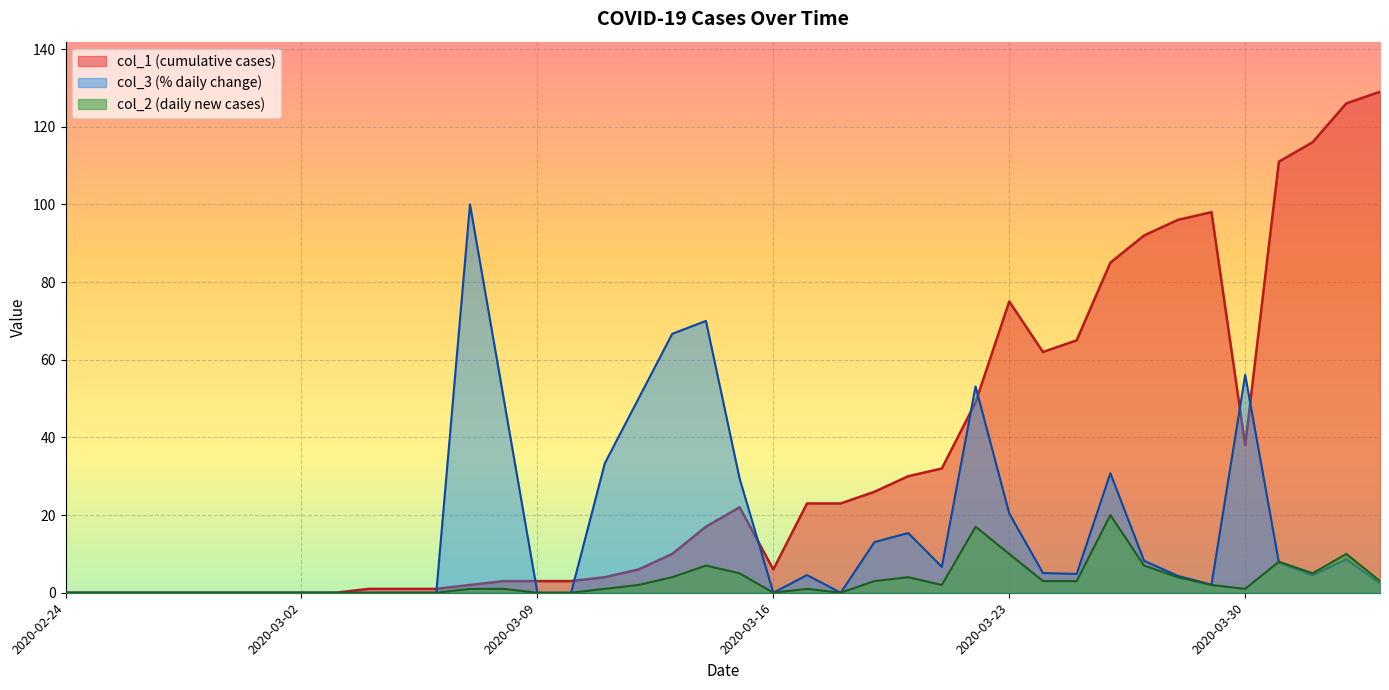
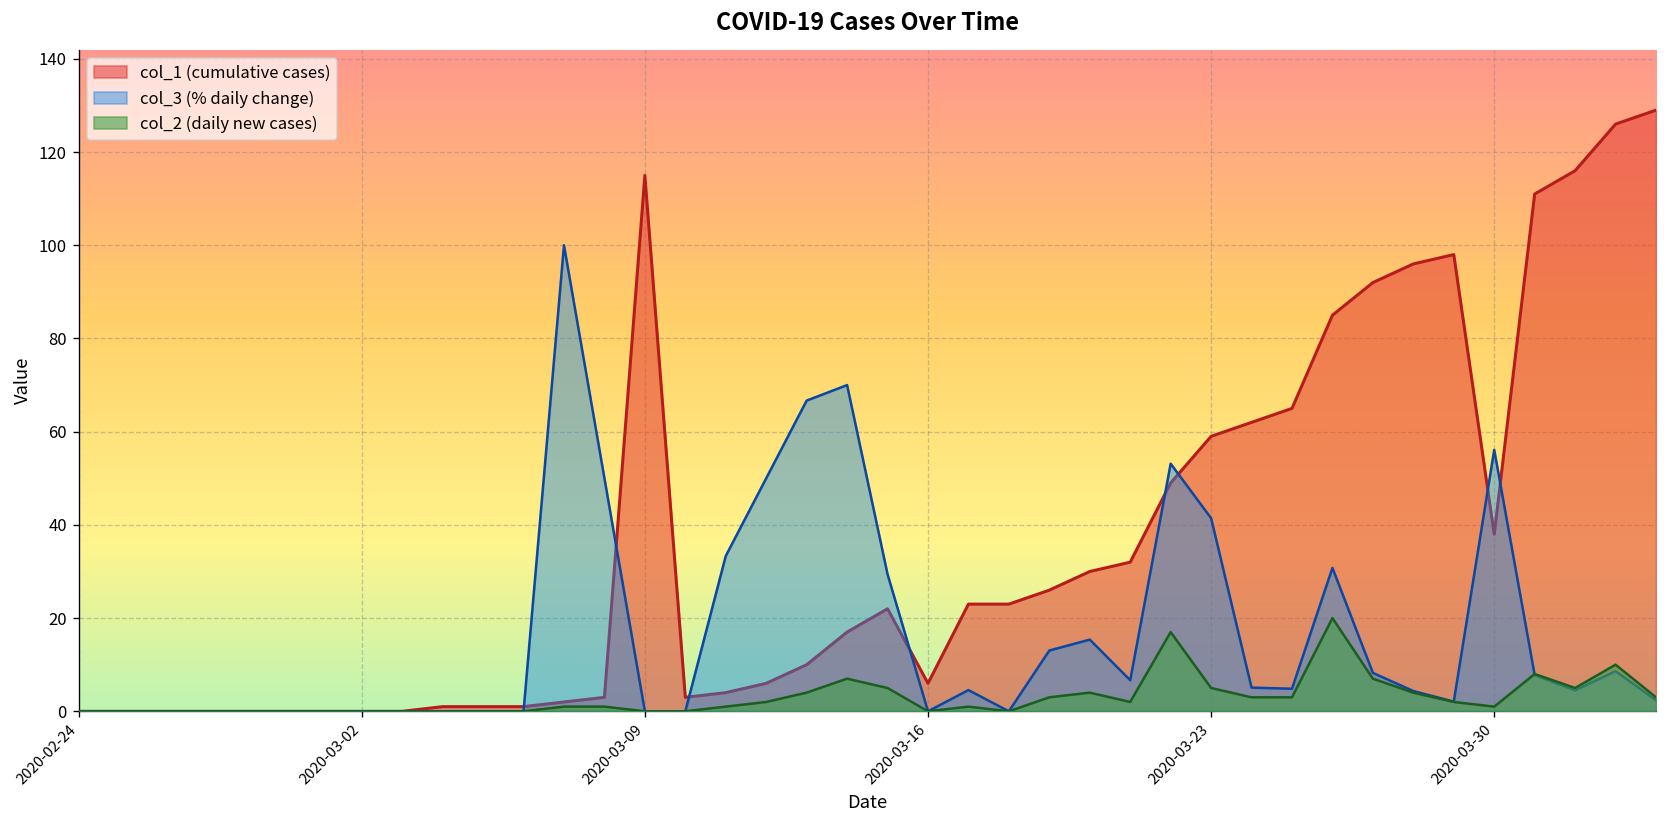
  {
    "col_1 (cumulative cases)": {
-     "2020-03-09": 3,
+     "2020-03-09": 115,
      "2020-03-16": 6,
-     "2020-03-23": 75,
+     "2020-03-23": 59,
      "2020-03-30": 38
    },
    "col_3 (% daily change)": {
-     "2020-03-23": 20,
+     "2020-03-23": 41,
      "2020-03-30": 56
    },
    "col_2 (daily new cases)": {
-     "2020-03-23": 10,
+     "2020-03-23": 5,
      "2020-03-30": 1
    }
  }
